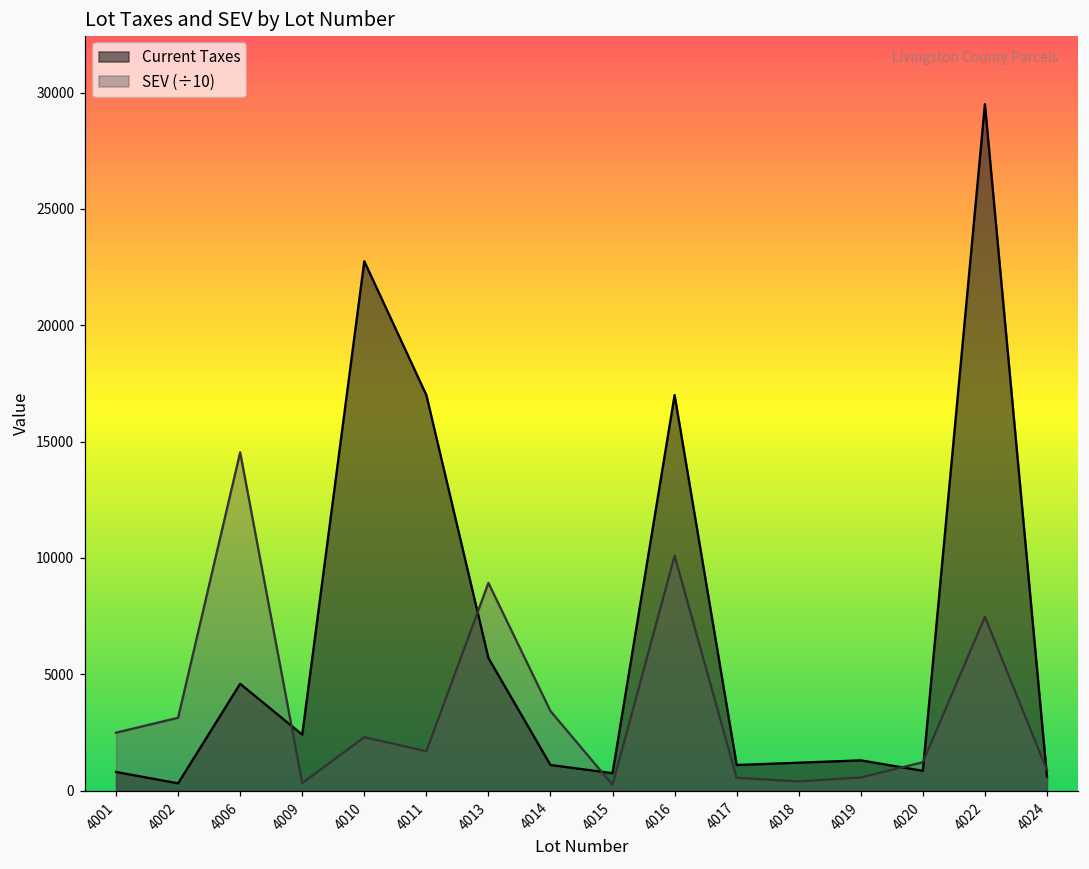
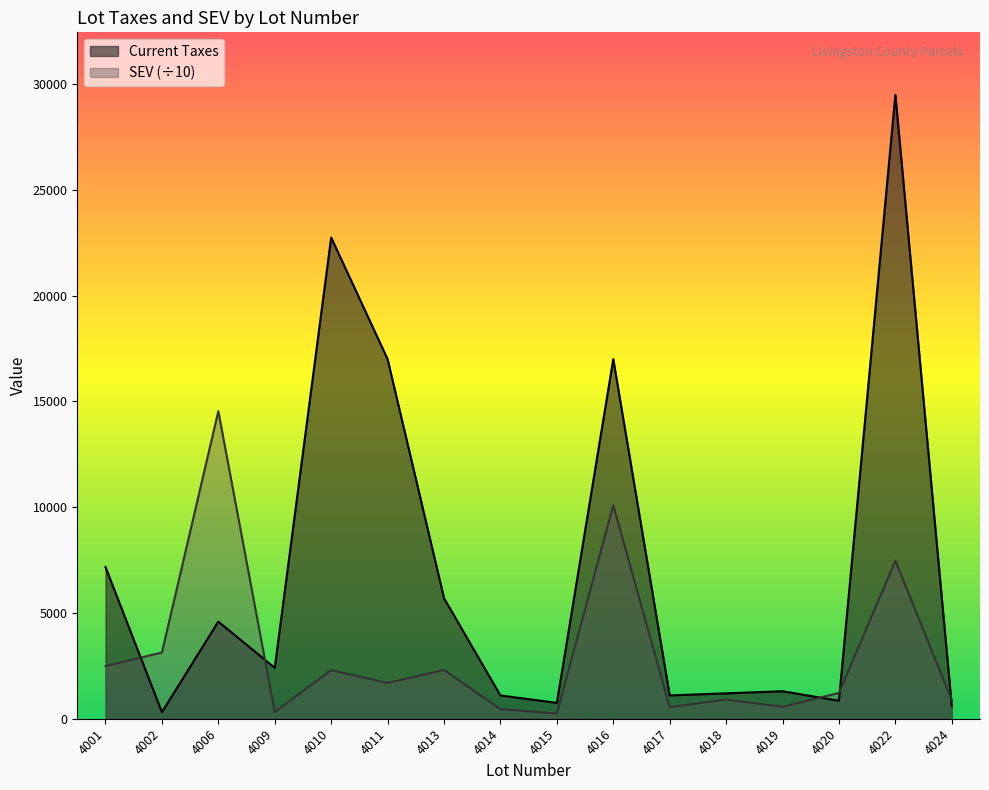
  {
    "Current Taxes": {
-     "4001": 800,
+     "4001": 7200,
      "4002": 300,
      "4006": 4600,
      "4009": 2400,
      "4010": 22800,
      "4011": 17000,
      "4013": 5700,
      "4014": 1100,
      "4015": 800,
      "4016": 17000,
      "4017": 1100,
      "4018": 1200,
      "4019": 1300,
      "4020": 900,
      "4022": 29500,
      "4024": 600
    },
    "SEV (÷10)": {
      "4001": 2500,
      "4002": 3100,
      "4006": 14500,
      "4009": 300,
      "4010": 2300,
      "4011": 1700,
-     "4013": 8900,
-     "4014": 3400,
+     "4013": 2300,
+     "4014": 500,
      "4015": 300,
      "4016": 10100,
      "4017": 500,
-     "4018": 400,
+     "4018": 900,
      "4019": 600,
      "4020": 1200,
      "4022": 7500,
      "4024": 900
    }
  }
